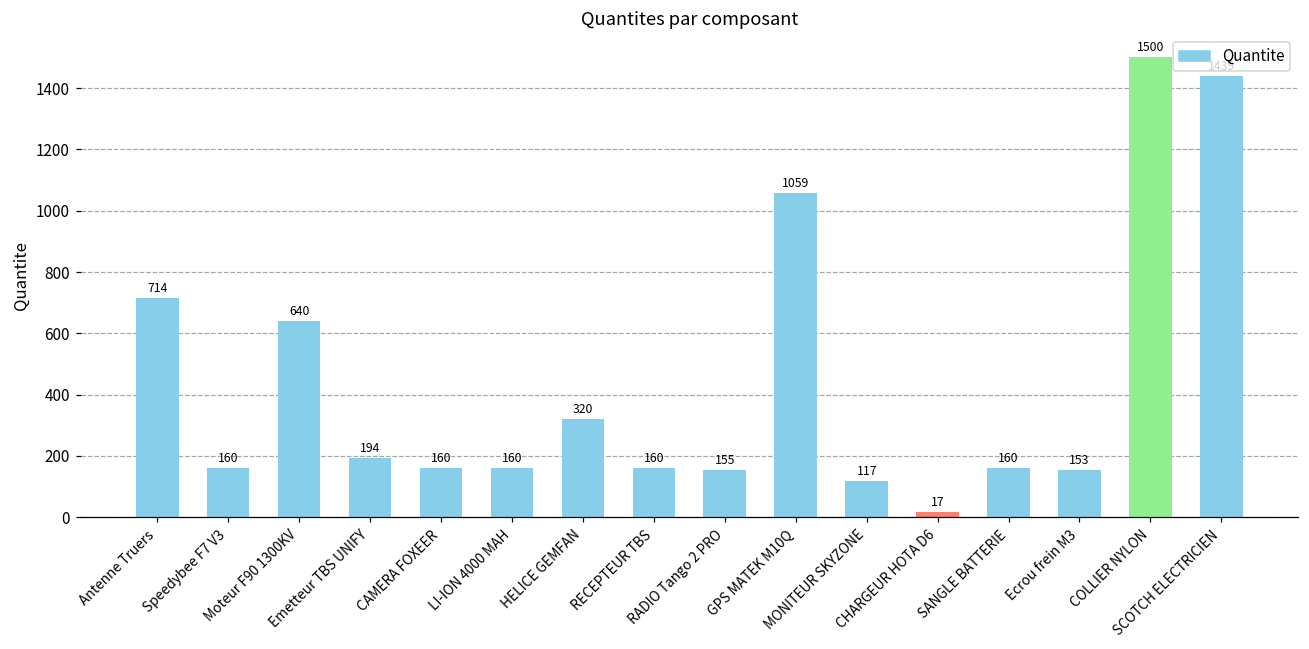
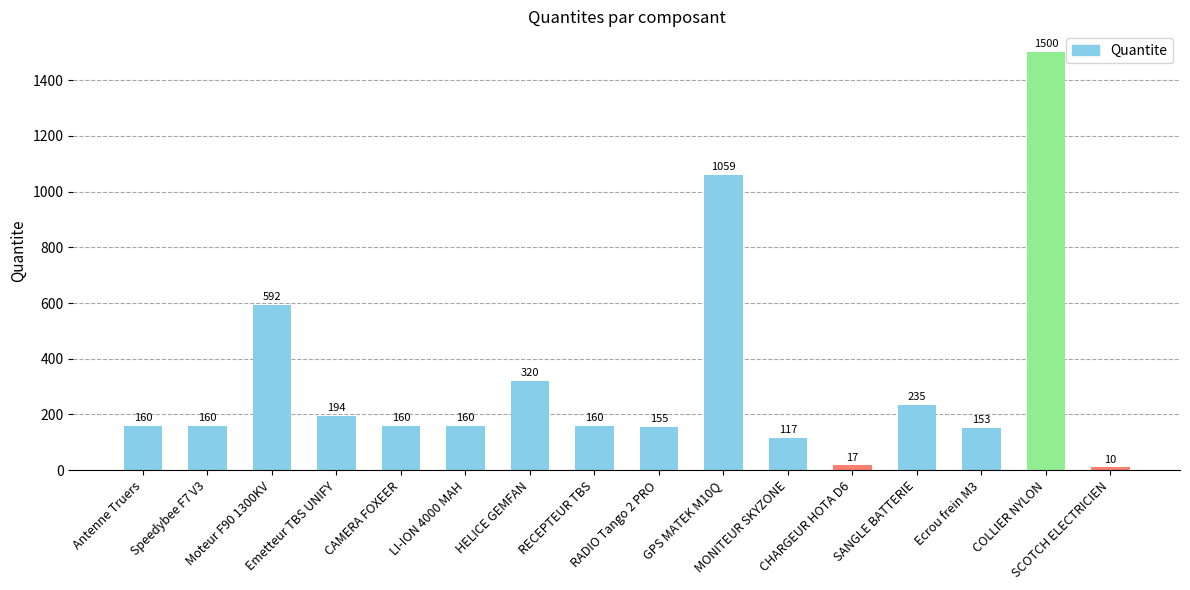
  {
-   "Antenne Truers": 714,
+   "Antenne Truers": 160,
    "Speedybee F7 V3": 160,
-   "Moteur F90 1300KV": 640,
+   "Moteur F90 1300KV": 592,
    "Emetteur TBS UNIFY": 194,
    "CAMERA FOXEER": 160,
    "LI-ION 4000 MAH": 160,
    "HELICE GEMFAN": 320,
    "RECEPTEUR TBS": 160,
    "RADIO Tango 2 PRO": 155,
    "GPS MATEK M10Q": 1059,
    "MONITEUR SKYZONE": 117,
    "CHARGEUR HOTA D6": 17,
-   "SANGLE BATTERIE": 160,
+   "SANGLE BATTERIE": 235,
    "Ecrou frein M3": 153,
    "COLLIER NYLON": 1500,
-   "SCOTCH ELECTRICIEN": 1440
+   "SCOTCH ELECTRICIEN": 10
  }
